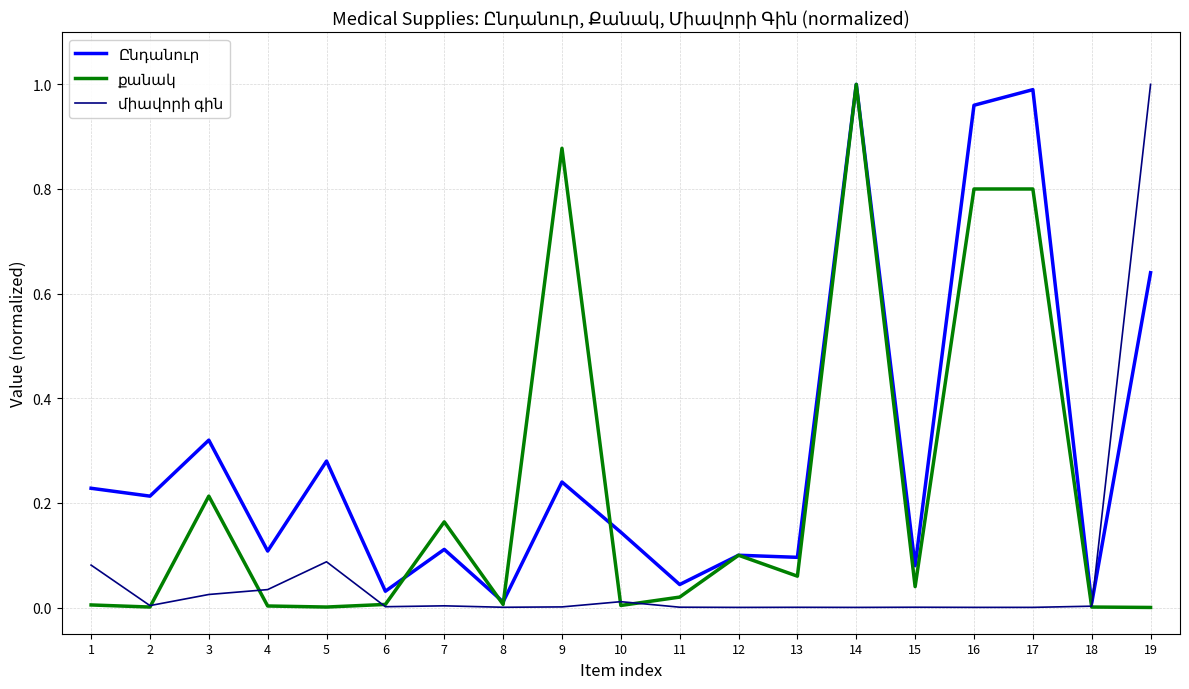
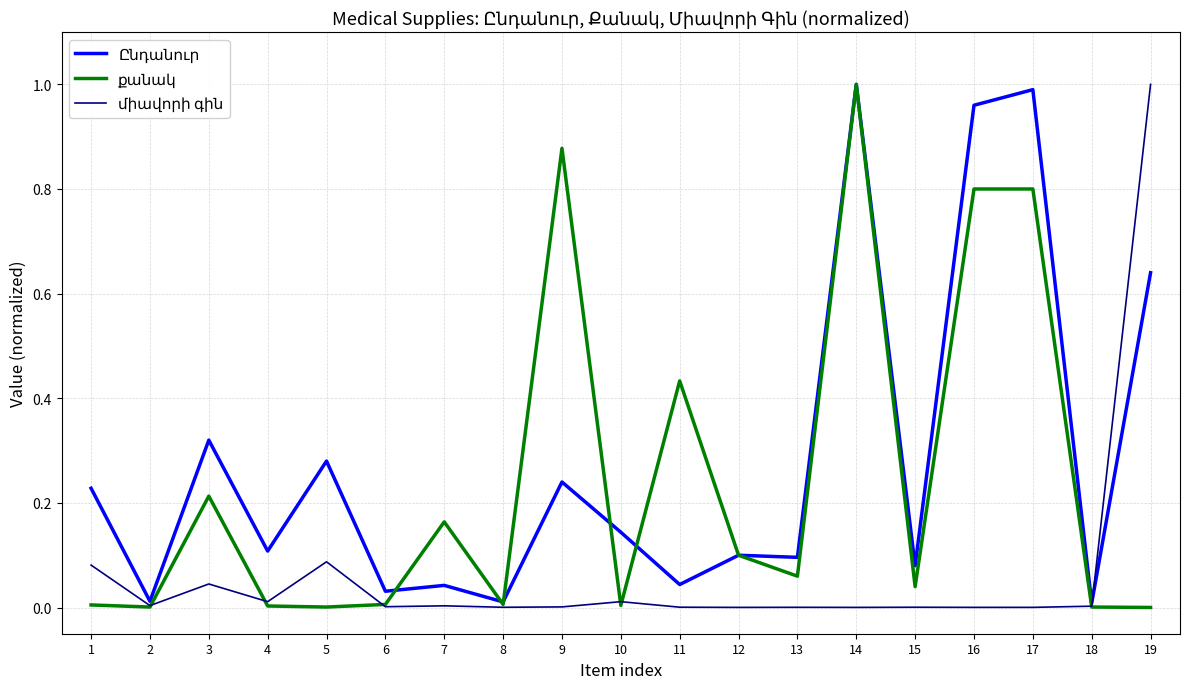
  {
    "Ընդանուր": {
      "1": 0.23,
-     "2": 0.21,
+     "2": 0.01,
      "3": 0.32,
      "4": 0.11,
      "5": 0.28,
      "6": 0.03,
-     "7": 0.11,
+     "7": 0.04,
      "9": 0.24,
      "10": 0.14,
      "11": 0.04,
      "13": 0.10,
      "15": 0.08,
      "16": 0.96,
      "17": 0.99,
      "18": 0.01,
      "19": 0.64
    },
    "քանակ": {
      "1": 0.01,
      "3": 0.21,
      "4": 0.00,
      "5": 0.00,
      "7": 0.16,
      "9": 0.88,
      "10": 0.00,
-     "11": 0.02,
+     "11": 0.43,
      "13": 0.06,
      "15": 0.04,
      "16": 0.80,
      "17": 0.80,
      "19": 0.00
    },
    "միավորի գին": {
      "1": 0.08,
-     "3": 0.03,
-     "4": 0.03,
+     "3": 0.05,
+     "4": 0.01,
      "5": 0.09,
      "7": 0.00,
      "8": 0.00,
      "9": 0.00,
      "10": 0.01,
      "11": 0.00,
      "12": 0.00,
      "13": 0.00,
      "14": 0.00,
      "15": 0.00,
      "16": 0.00,
      "17": 0.00,
      "19": 1.00
    }
  }
